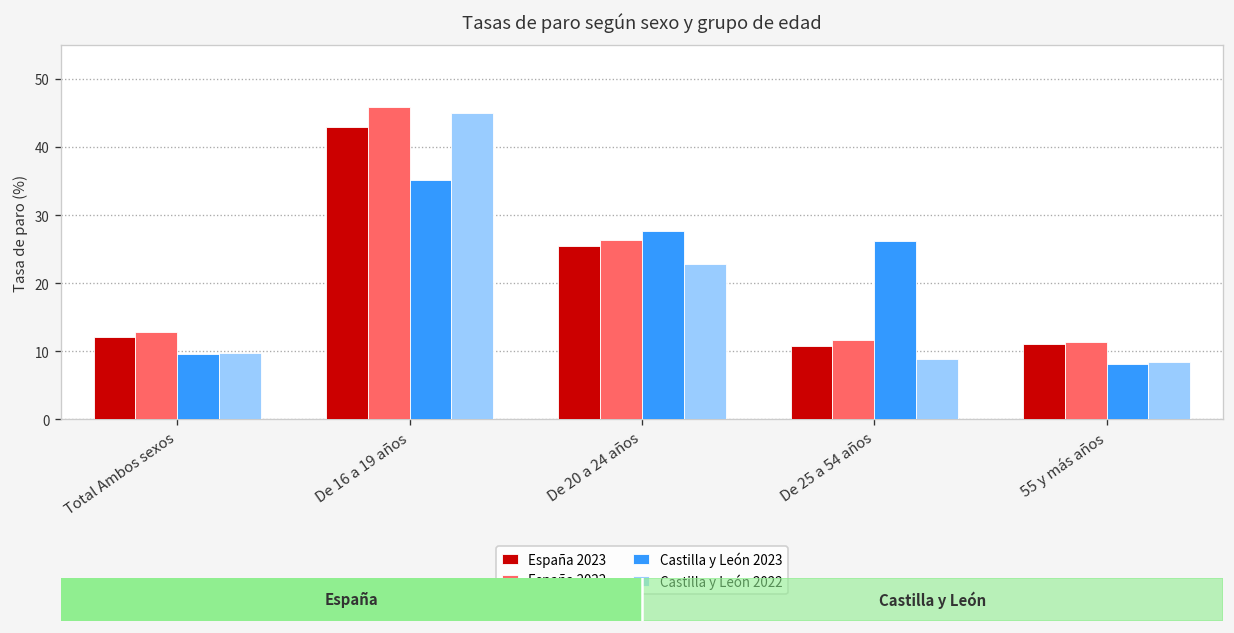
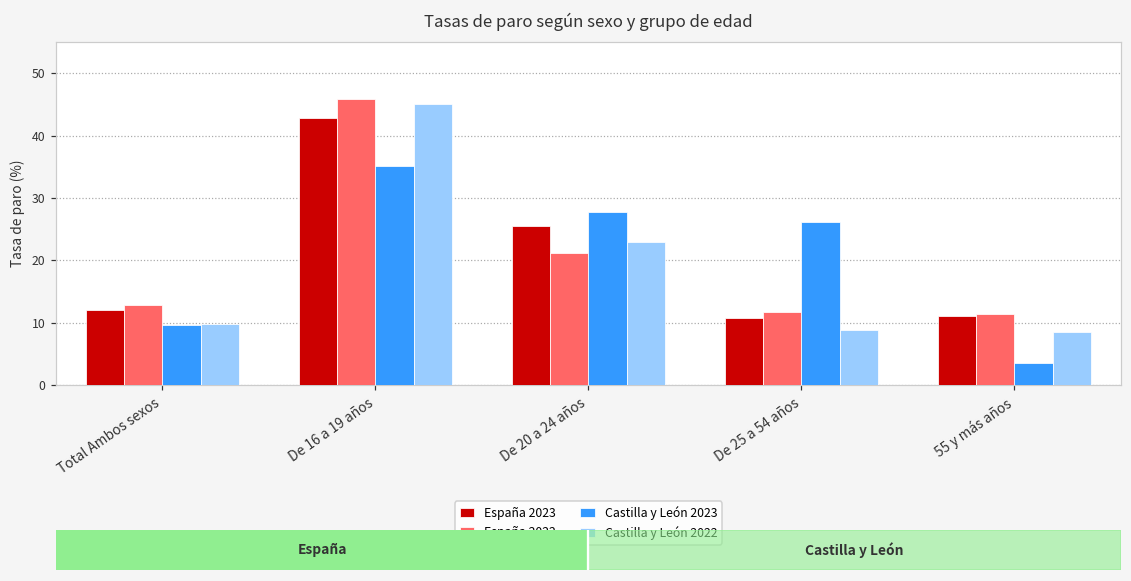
  {
    "España 2023": {
      "Total Ambos sexos": 12,
      "De 16 a 19 años": 43,
      "De 20 a 24 años": 26,
      "De 25 a 54 años": 11,
      "55 y más años": 11
    },
    "España 2022": {
      "Total Ambos sexos": 13,
      "De 16 a 19 años": 46,
-     "De 20 a 24 años": 26,
+     "De 20 a 24 años": 21,
      "De 25 a 54 años": 12,
      "55 y más años": 11
    },
    "Castilla y León 2023": {
      "Total Ambos sexos": 10,
      "De 16 a 19 años": 35,
      "De 20 a 24 años": 28,
      "De 25 a 54 años": 26,
-     "55 y más años": 8
+     "55 y más años": 4
    },
    "Castilla y León 2022": {
      "Total Ambos sexos": 10,
      "De 16 a 19 años": 45,
      "De 20 a 24 años": 23,
      "De 25 a 54 años": 9,
      "55 y más años": 9
    }
  }
